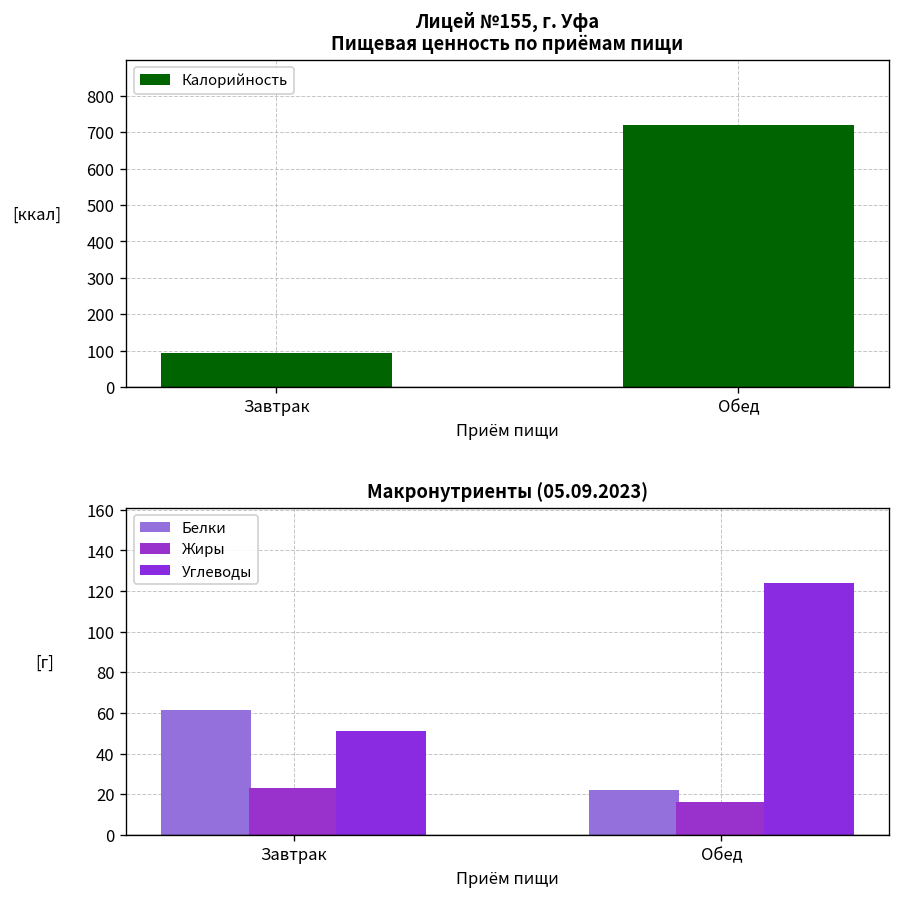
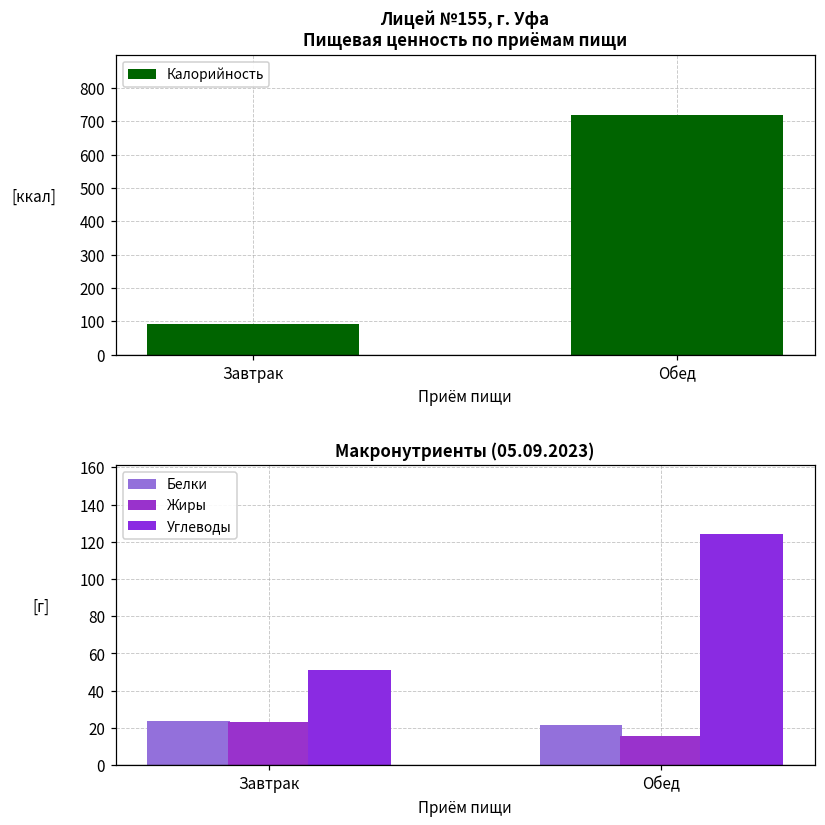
  {
    "Лицей №155, г. Уфа Пищевая ценность по приёмам пищи": {
      "Завтрак": 90,
      "Обед": 720
    },
    "Макронутриенты (05.09.2023)": {
      "Белки": {
-       "Завтрак": 61,
+       "Завтрак": 24,
        "Обед": 22
      }
    }
  }
